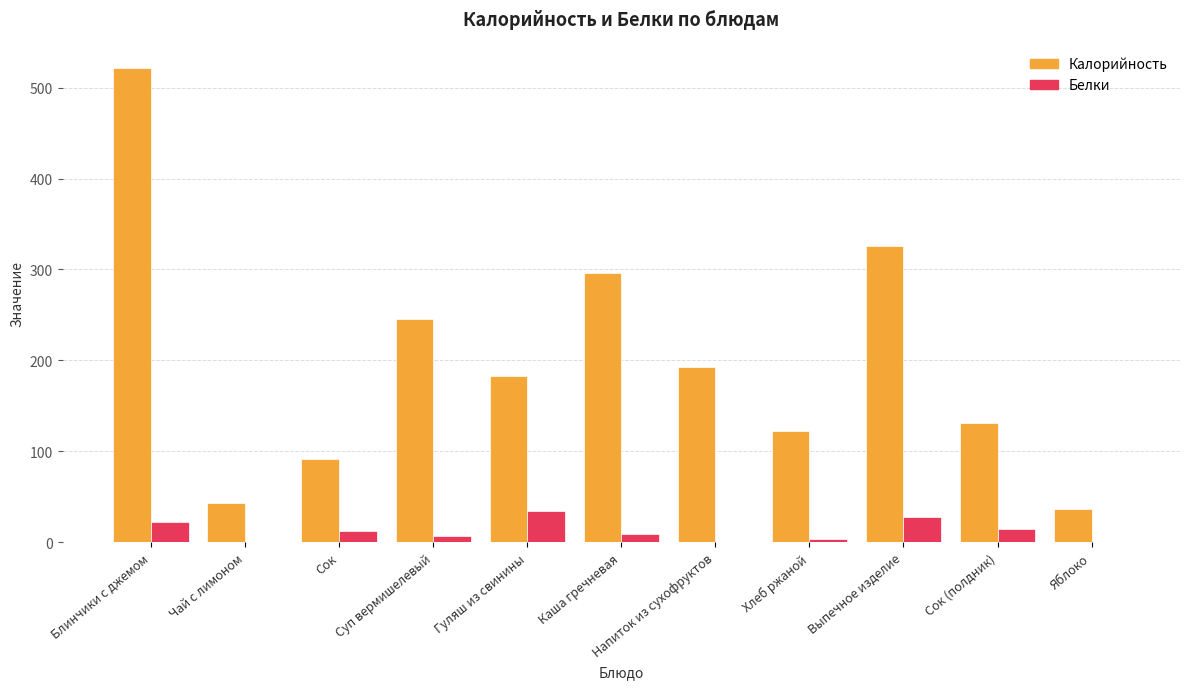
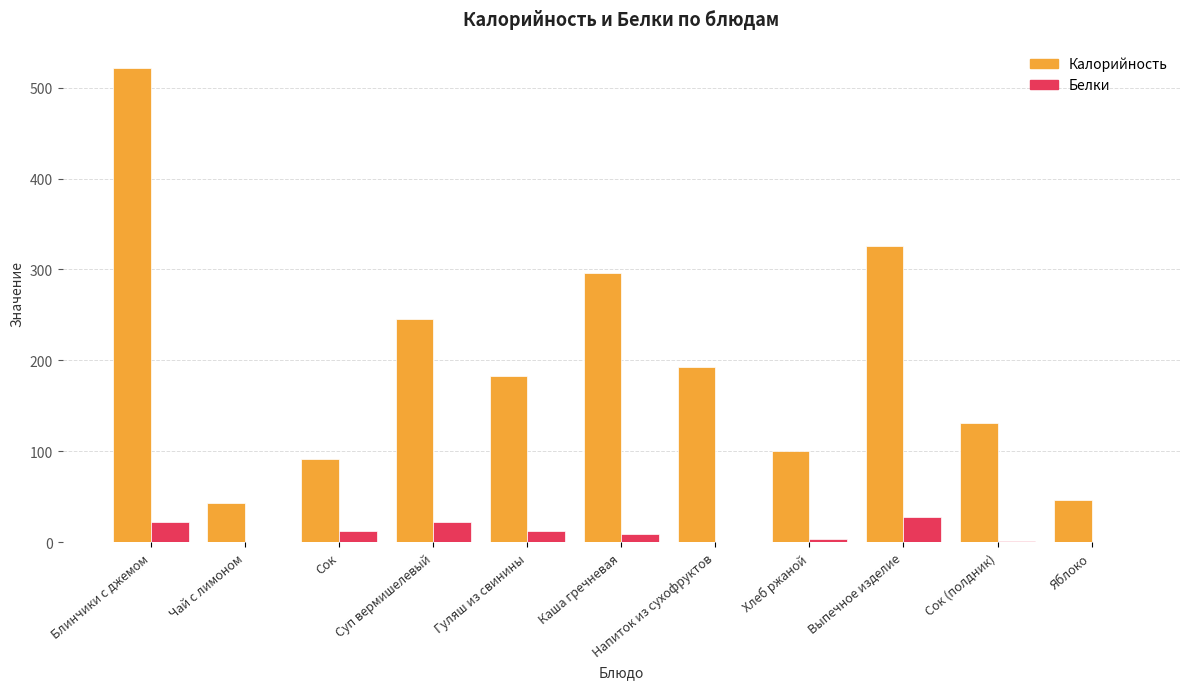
  {
    "Калорийность": {
      "Блинчики с джемом": 520,
      "Чай с лимоном": 40,
      "Сок": 90,
      "Суп вермишелевый": 250,
      "Гуляш из свинины": 180,
      "Каша гречневая": 300,
      "Напиток из сухофруктов": 190,
-     "Хлеб ржаной": 120,
+     "Хлеб ржаной": 100,
      "Выпечное изделие": 330,
      "Сок (полдник)": 130,
-     "Яблоко": 40
+     "Яблоко": 50
    },
    "Белки": {
      "Блинчики с джемом": 20,
      "Сок": 10,
-     "Суп вермишелевый": 10,
-     "Гуляш из свинины": 30,
+     "Суп вермишелевый": 20,
+     "Гуляш из свинины": 10,
      "Каша гречневая": 10,
      "Хлеб ржаной": 0,
      "Выпечное изделие": 30,
-     "Сок (полдник)": 20
+     "Сок (полдник)": 0
    }
  }
